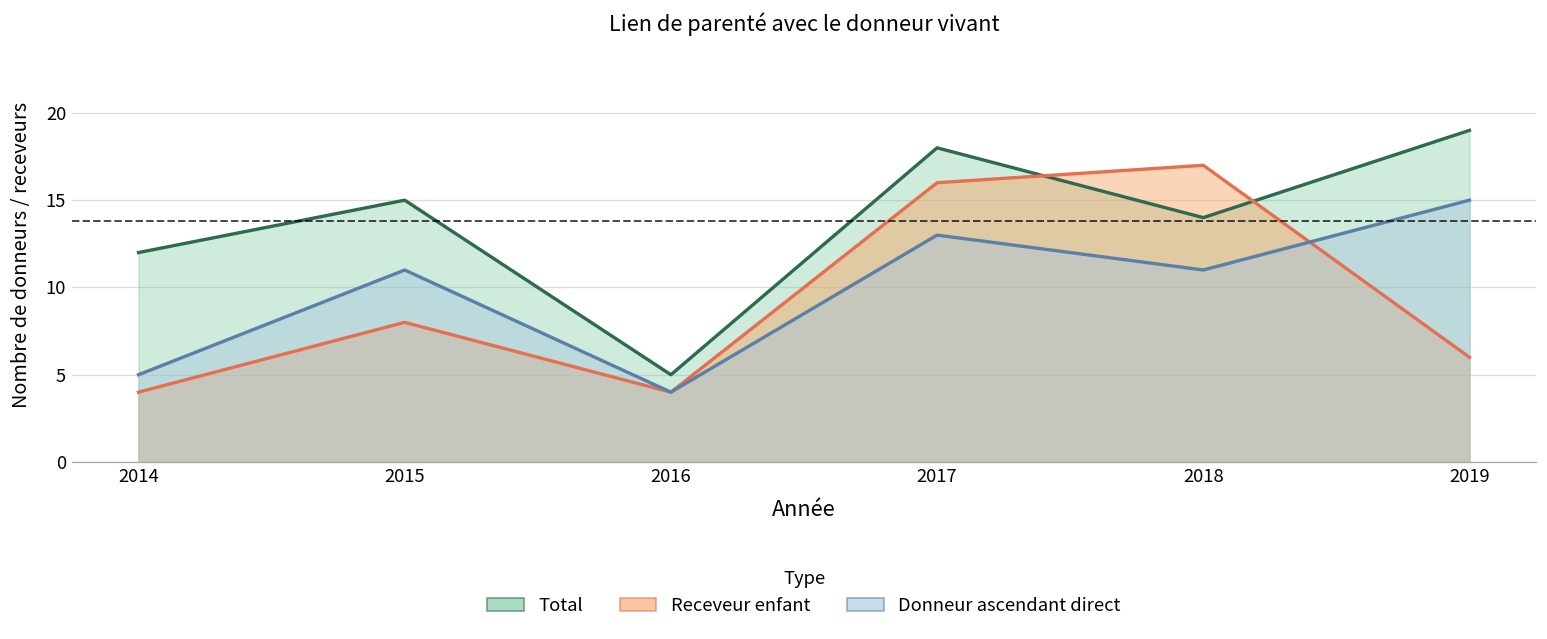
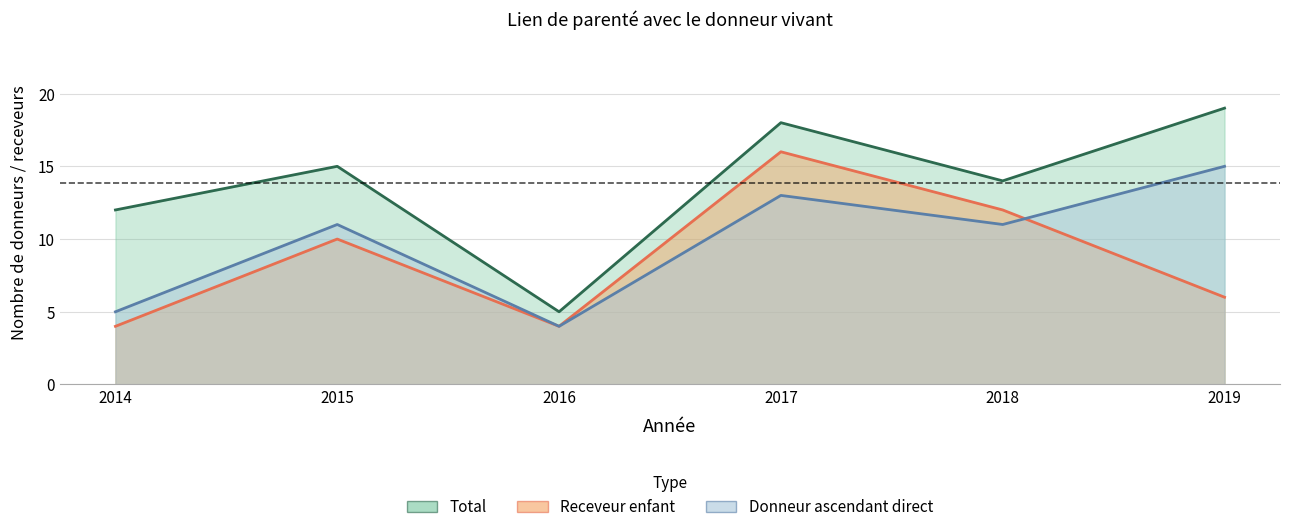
  {
    "Receveur enfant": {
      "2014": 4,
-     "2015": 8,
+     "2015": 10,
      "2017": 16,
-     "2018": 17,
+     "2018": 12,
      "2019": 6
    }
  }
